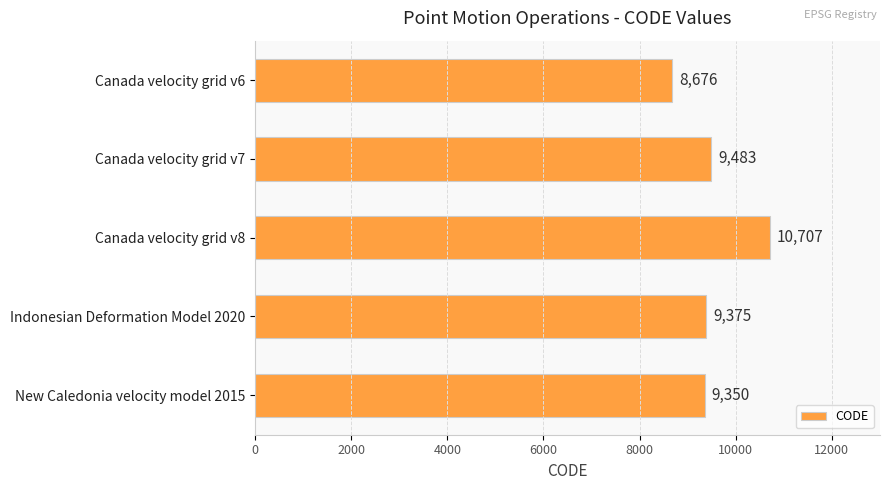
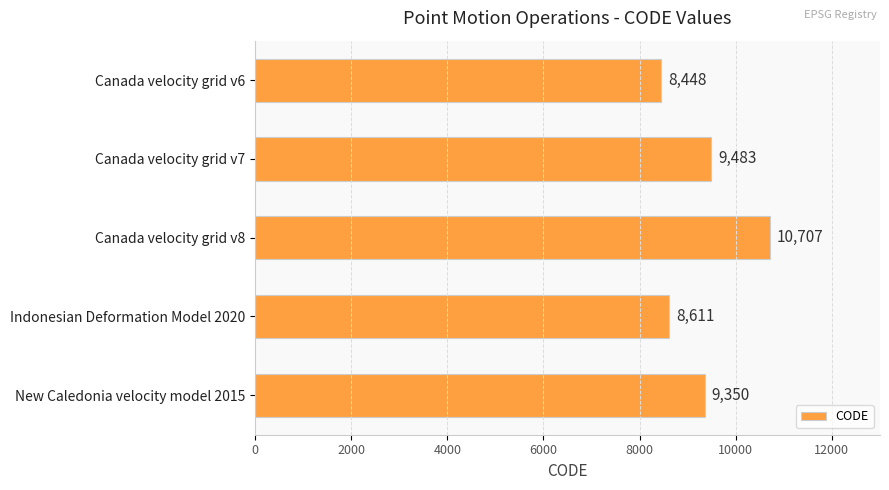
  {
-   "Canada velocity grid v6": "8,676",
+   "Canada velocity grid v6": "8,448",
    "Canada velocity grid v7": "9,483",
    "Canada velocity grid v8": "10,707",
-   "Indonesian Deformation Model 2020": "9,375",
+   "Indonesian Deformation Model 2020": "8,611",
    "New Caledonia velocity model 2015": "9,350"
  }
